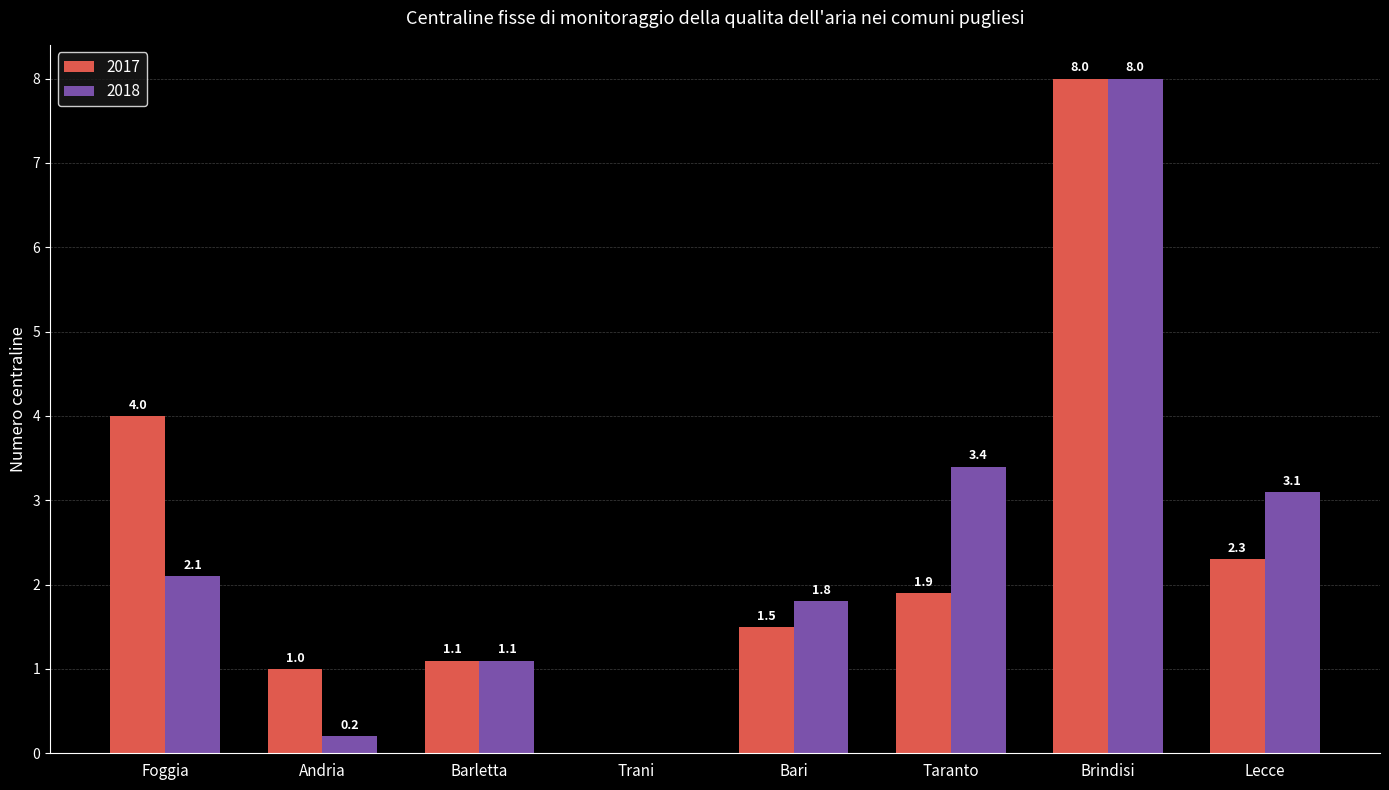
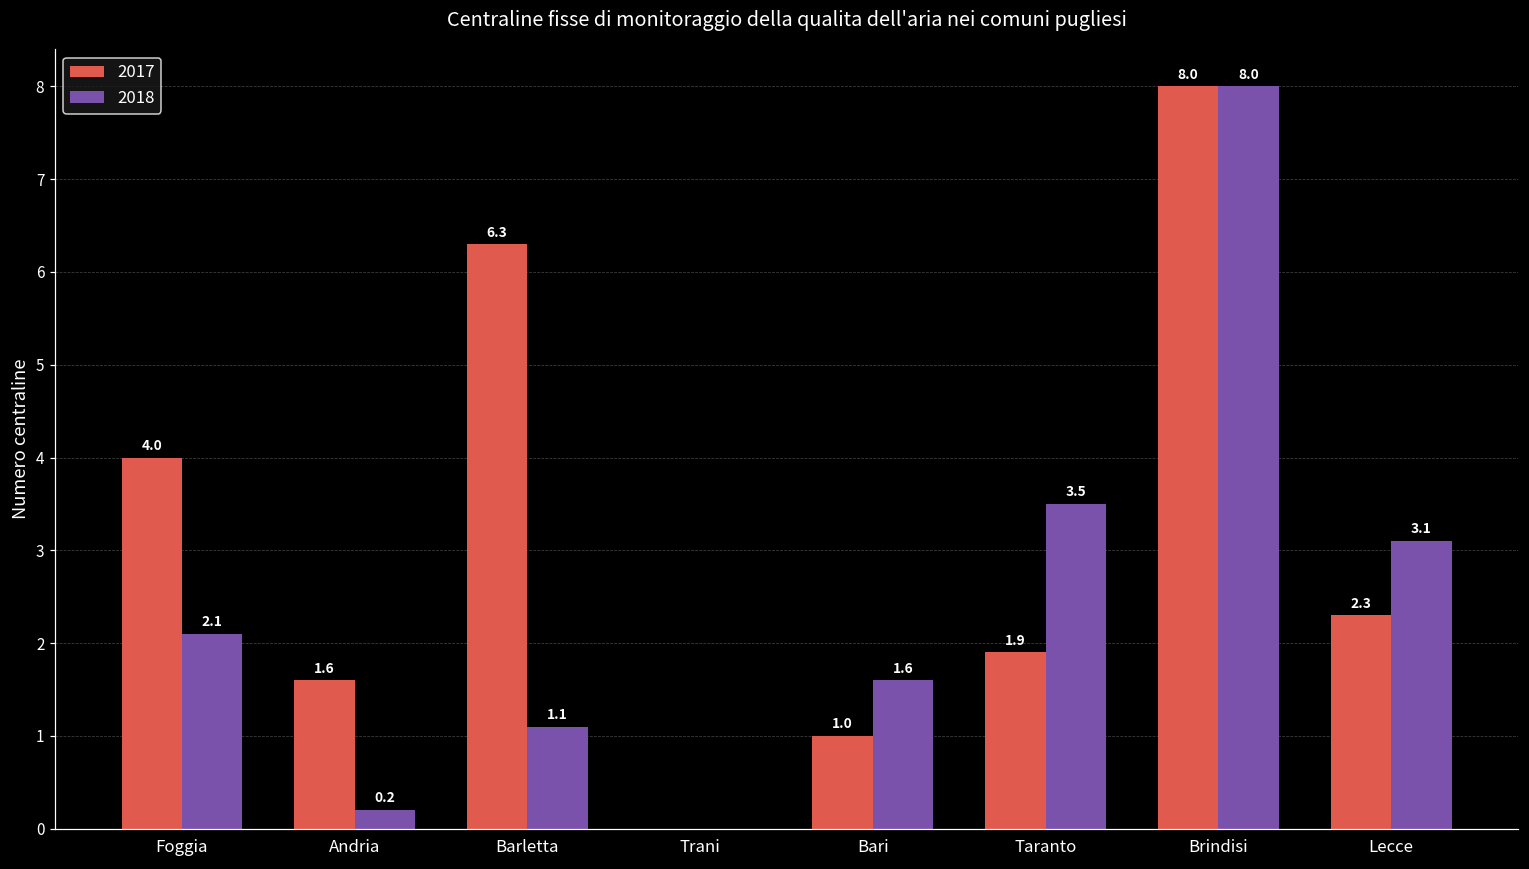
  {
    "2017": {
      "Foggia": 4.0,
-     "Andria": 1.0,
-     "Barletta": 1.1,
-     "Bari": 1.5,
+     "Andria": 1.6,
+     "Barletta": 6.3,
+     "Bari": 1.0,
      "Taranto": 1.9,
      "Brindisi": 8.0,
      "Lecce": 2.3
    },
    "2018": {
      "Foggia": 2.1,
      "Andria": 0.2,
      "Barletta": 1.1,
-     "Bari": 1.8,
-     "Taranto": 3.4,
+     "Bari": 1.6,
+     "Taranto": 3.5,
      "Brindisi": 8.0,
      "Lecce": 3.1
    }
  }
